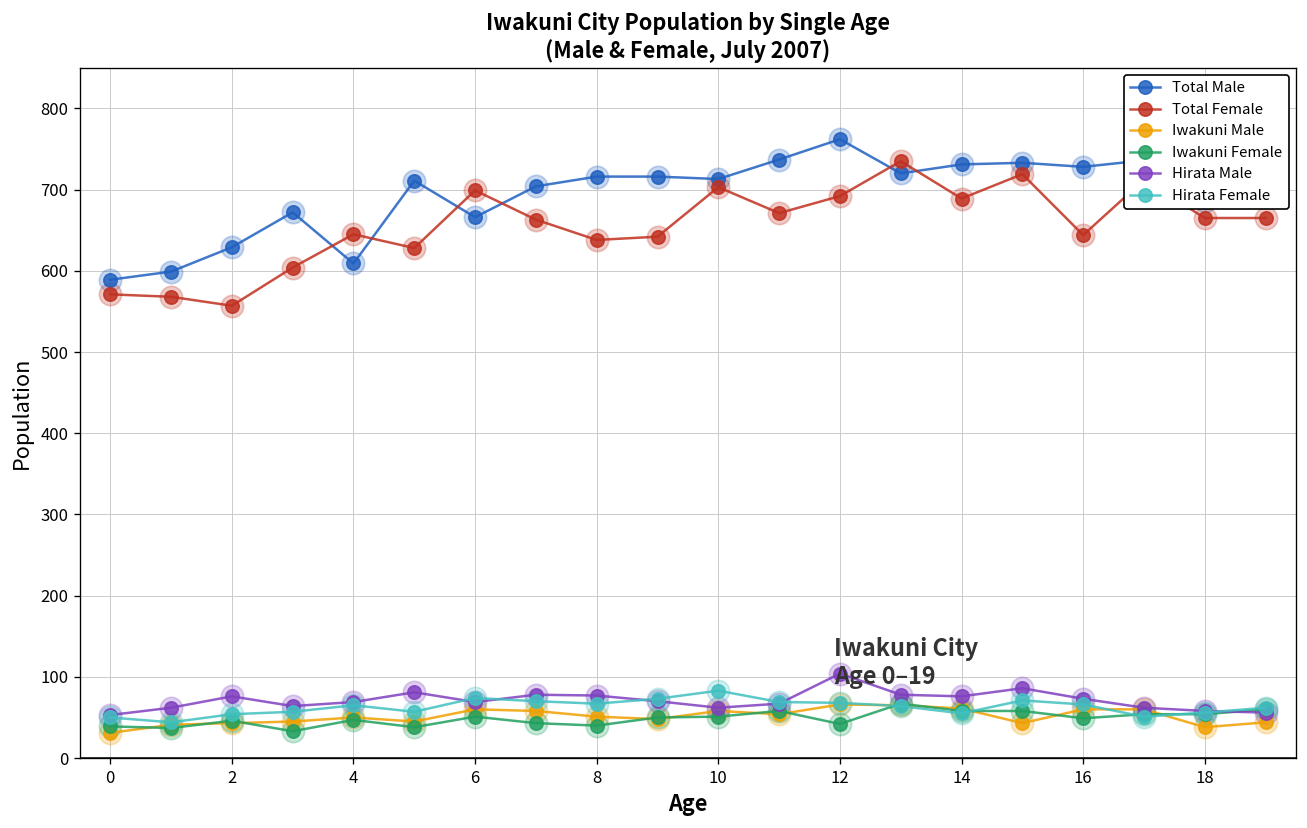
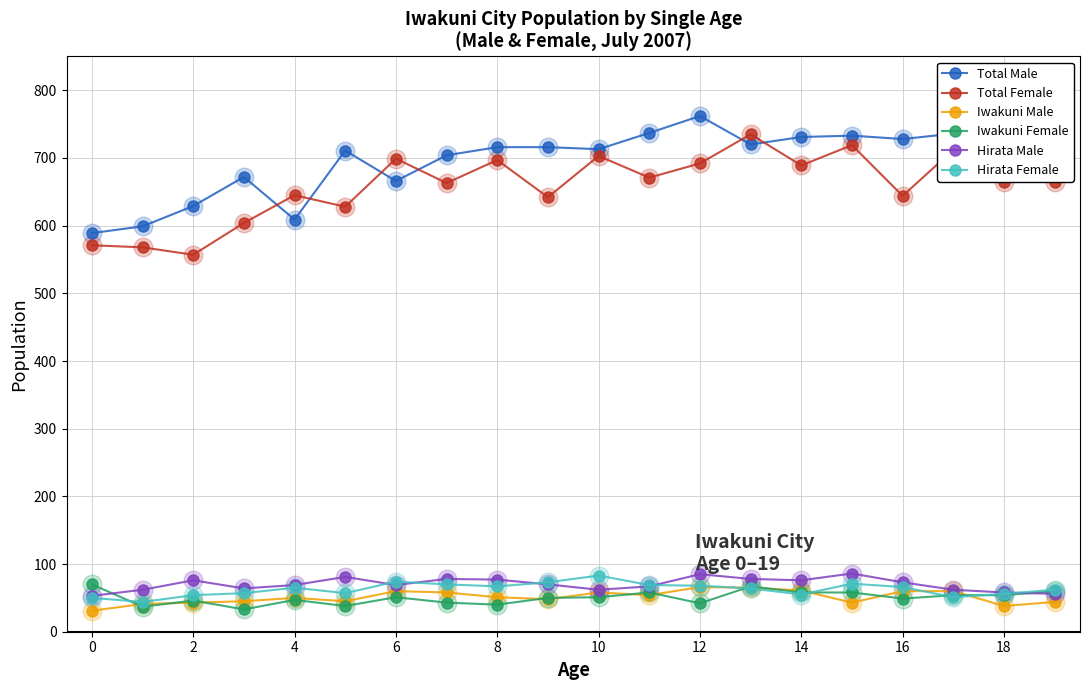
  {
    "Total Male": {
      "0": 590,
      "2": 630,
      "4": 610,
      "6": 670,
      "8": 720,
      "10": 710,
      "12": 760,
      "14": 730,
      "16": 730
    },
    "Total Female": {
      "0": 570,
      "2": 560,
      "4": 650,
      "6": 700,
-     "8": 640,
+     "8": 700,
      "10": 700,
      "12": 690,
      "14": 690,
      "16": 640
    },
    "Iwakuni Male": {
      "0": 30,
      "6": 60,
      "8": 50,
      "10": 60,
      "16": 60,
      "18": 40
    },
    "Iwakuni Female": {
-     "0": 40,
+     "0": 70,
      "6": 50,
      "8": 40,
      "10": 50,
      "12": 40,
      "16": 50
    },
    "Hirata Male": {
      "2": 80,
      "4": 70,
      "6": 70,
      "8": 80,
      "10": 60,
-     "12": 100,
+     "12": 90,
      "14": 80,
      "16": 70
    },
    "Hirata Female": {
      "2": 50,
      "4": 70,
      "6": 70,
      "8": 70,
      "10": 80,
      "16": 70
    }
  }
